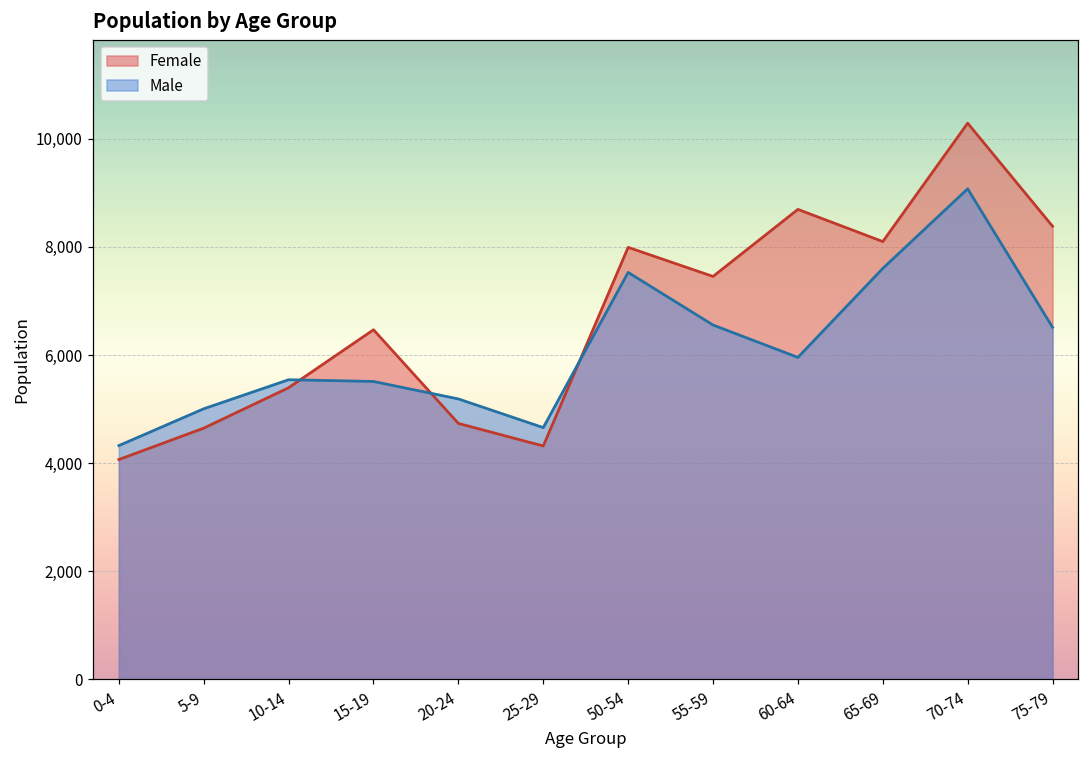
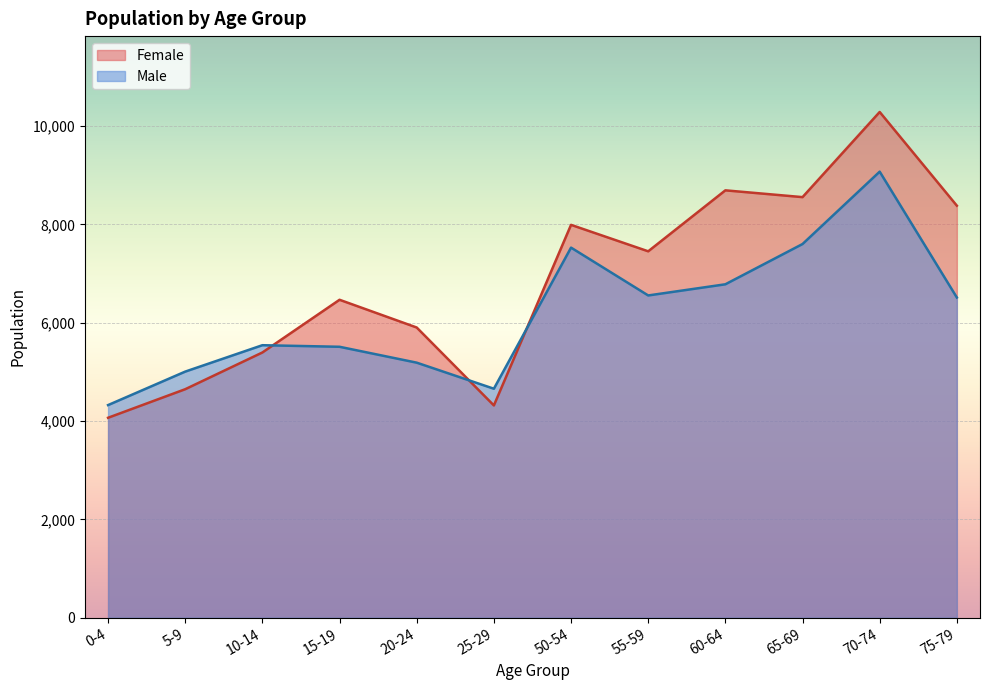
  {
    "Female": {
      "0-4": "4,100",
      "5-9": "4,600",
      "10-14": "5,400",
      "15-19": "6,500",
-     "20-24": "4,700",
+     "20-24": "5,900",
      "25-29": "4,300",
      "50-54": "8,000",
      "55-59": "7,500",
      "60-64": "8,700",
-     "65-69": "8,100",
+     "65-69": "8,600",
      "70-74": "10,300",
      "75-79": "8,400"
    },
    "Male": {
      "0-4": "4,300",
      "5-9": "5,000",
      "10-14": "5,500",
      "15-19": "5,500",
      "20-24": "5,200",
      "25-29": "4,700",
      "50-54": "7,500",
      "55-59": "6,600",
-     "60-64": "6,000",
+     "60-64": "6,800",
      "65-69": "7,600",
      "70-74": "9,100",
      "75-79": "6,500"
    }
  }
